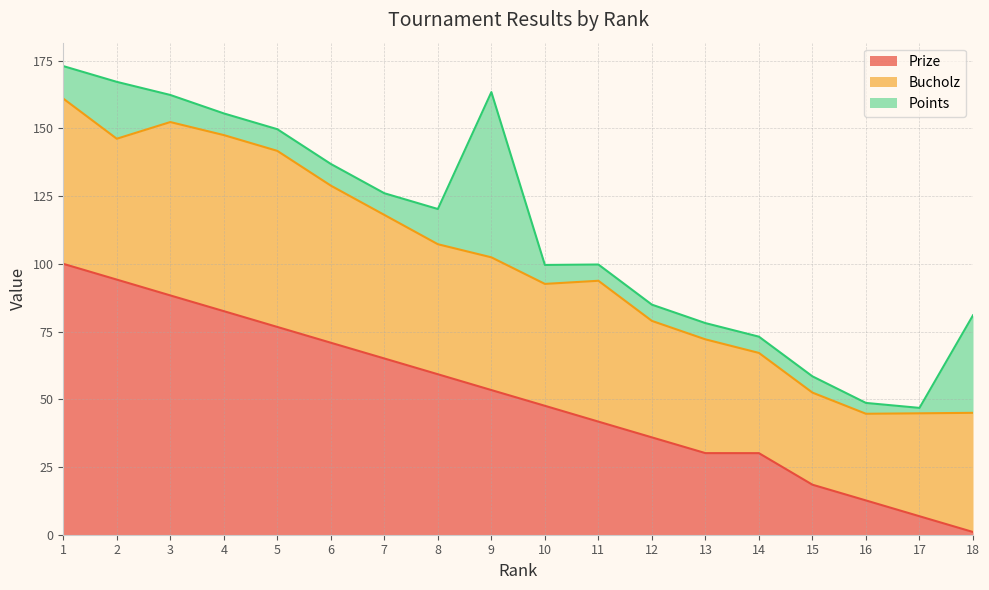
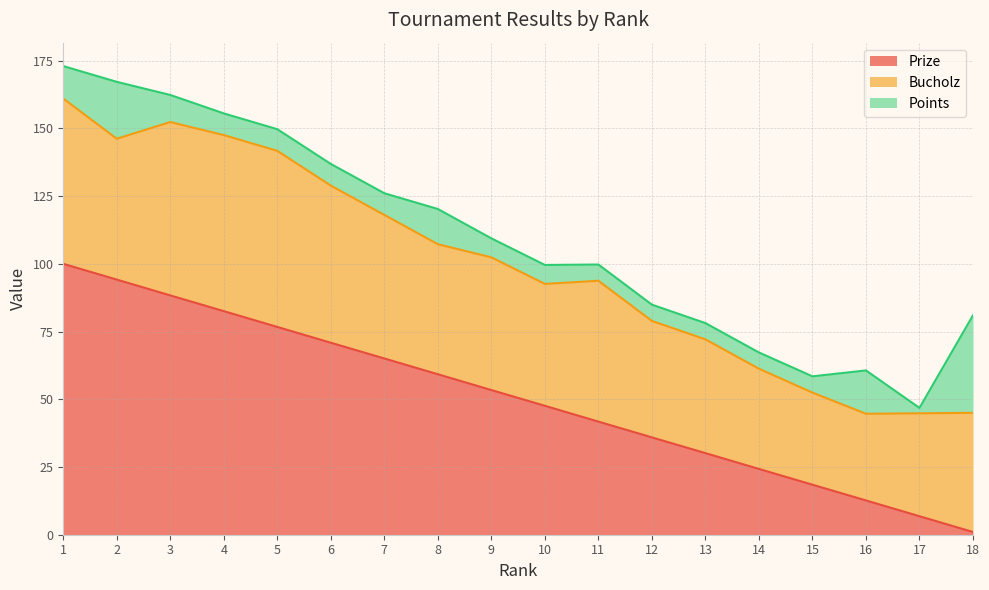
  {
    "Prize": {
      "1": 100,
      "2": 94,
      "3": 88,
      "4": 83,
      "5": 77,
      "6": 71,
      "7": 65,
      "8": 59,
      "9": 53,
      "10": 48,
      "11": 42,
      "12": 36,
      "13": 30,
-     "14": 30,
+     "14": 24,
      "15": 18,
      "16": 13,
      "17": 7,
      "18": 1
    },
    "Bucholz": {
      "1": 61,
      "2": 52,
      "3": 64,
      "4": 65,
      "5": 65,
      "6": 58,
      "7": 53,
      "8": 48,
      "9": 49,
      "10": 45,
      "11": 52,
      "12": 43,
      "13": 42,
      "14": 37,
      "15": 34,
      "16": 32,
      "17": 38,
      "18": 44
    },
    "Points": {
      "1": 12,
      "2": 21,
      "3": 10,
      "4": 8,
      "5": 8,
      "6": 8,
      "7": 8,
      "8": 13,
-     "9": 61,
+     "9": 7,
      "10": 7,
      "11": 6,
      "12": 6,
      "13": 6,
      "14": 6,
      "15": 6,
-     "16": 4,
+     "16": 16,
      "17": 2,
      "18": 36
    }
  }
